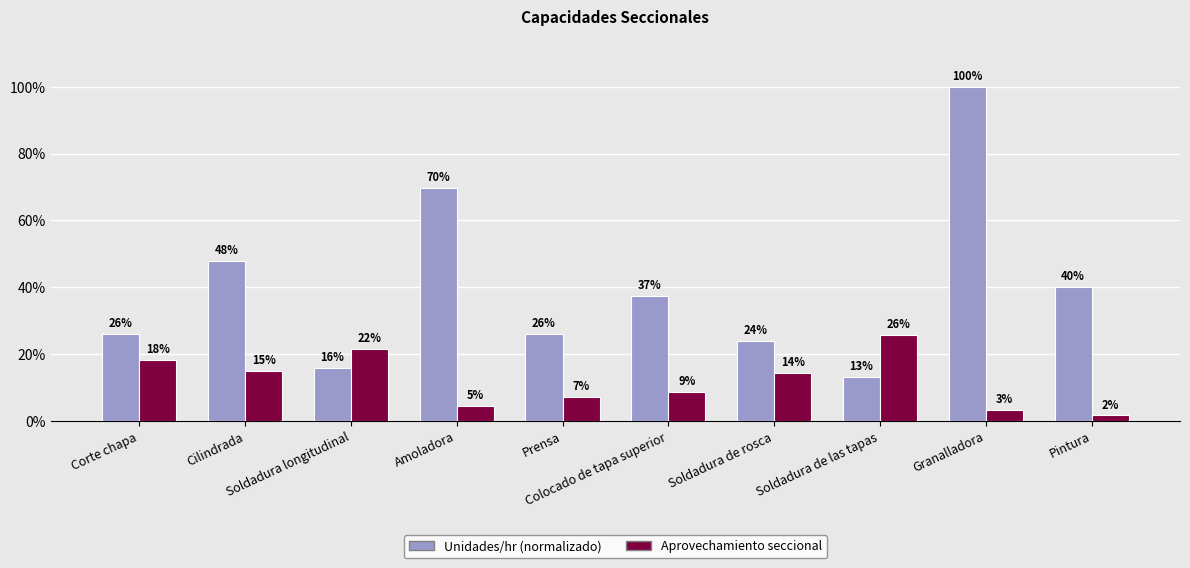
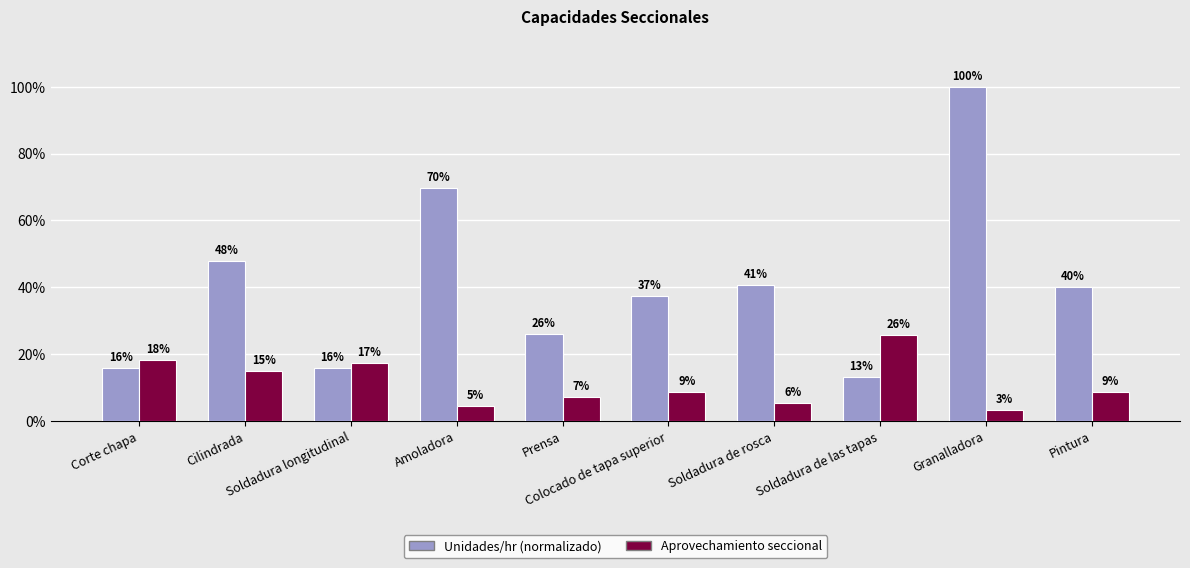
  {
    "Unidades/hr (normalizado)": {
-     "Corte chapa": "26%",
+     "Corte chapa": "16%",
      "Cilindrada": "48%",
      "Soldadura longitudinal": "16%",
      "Amoladora": "70%",
      "Prensa": "26%",
      "Colocado de tapa superior": "37%",
-     "Soldadura de rosca": "24%",
+     "Soldadura de rosca": "41%",
      "Soldadura de las tapas": "13%",
      "Granalladora": "100%",
      "Pintura": "40%"
    },
    "Aprovechamiento seccional": {
      "Corte chapa": "18%",
      "Cilindrada": "15%",
-     "Soldadura longitudinal": "22%",
+     "Soldadura longitudinal": "17%",
      "Amoladora": "5%",
      "Prensa": "7%",
      "Colocado de tapa superior": "9%",
-     "Soldadura de rosca": "14%",
+     "Soldadura de rosca": "6%",
      "Soldadura de las tapas": "26%",
      "Granalladora": "3%",
-     "Pintura": "2%"
+     "Pintura": "9%"
    }
  }
